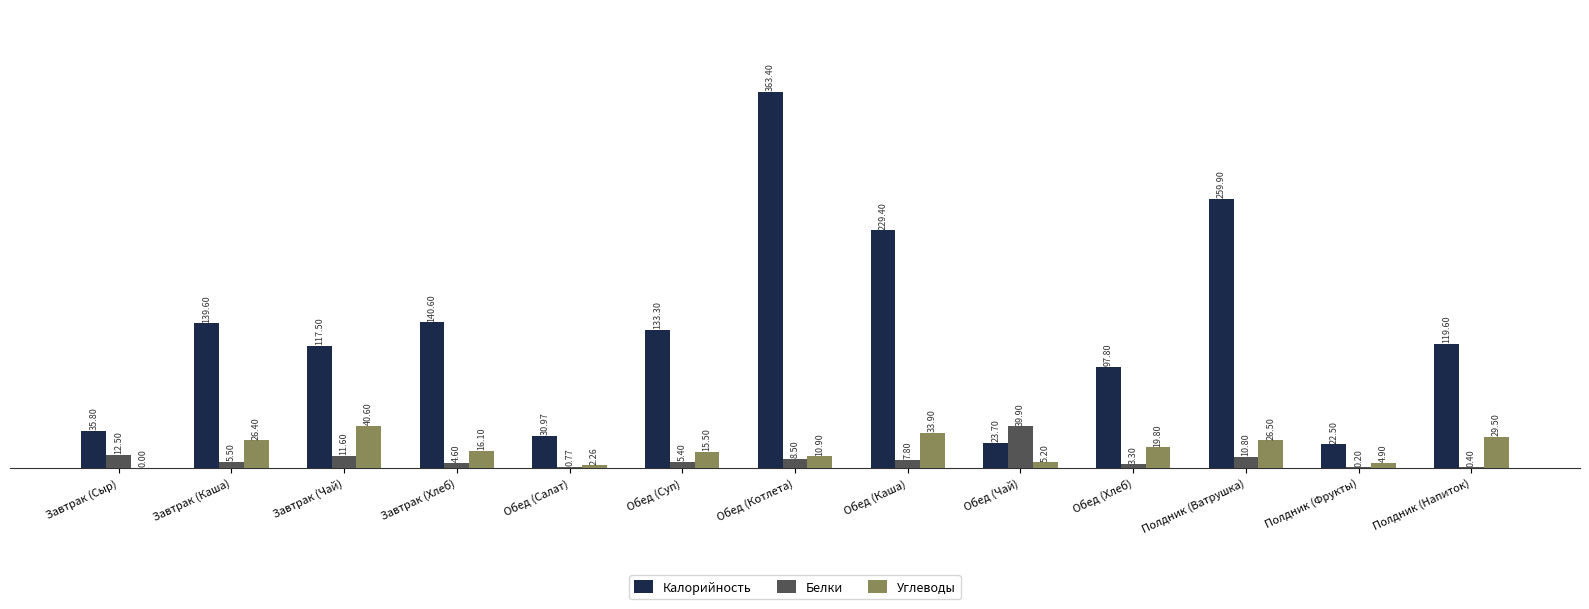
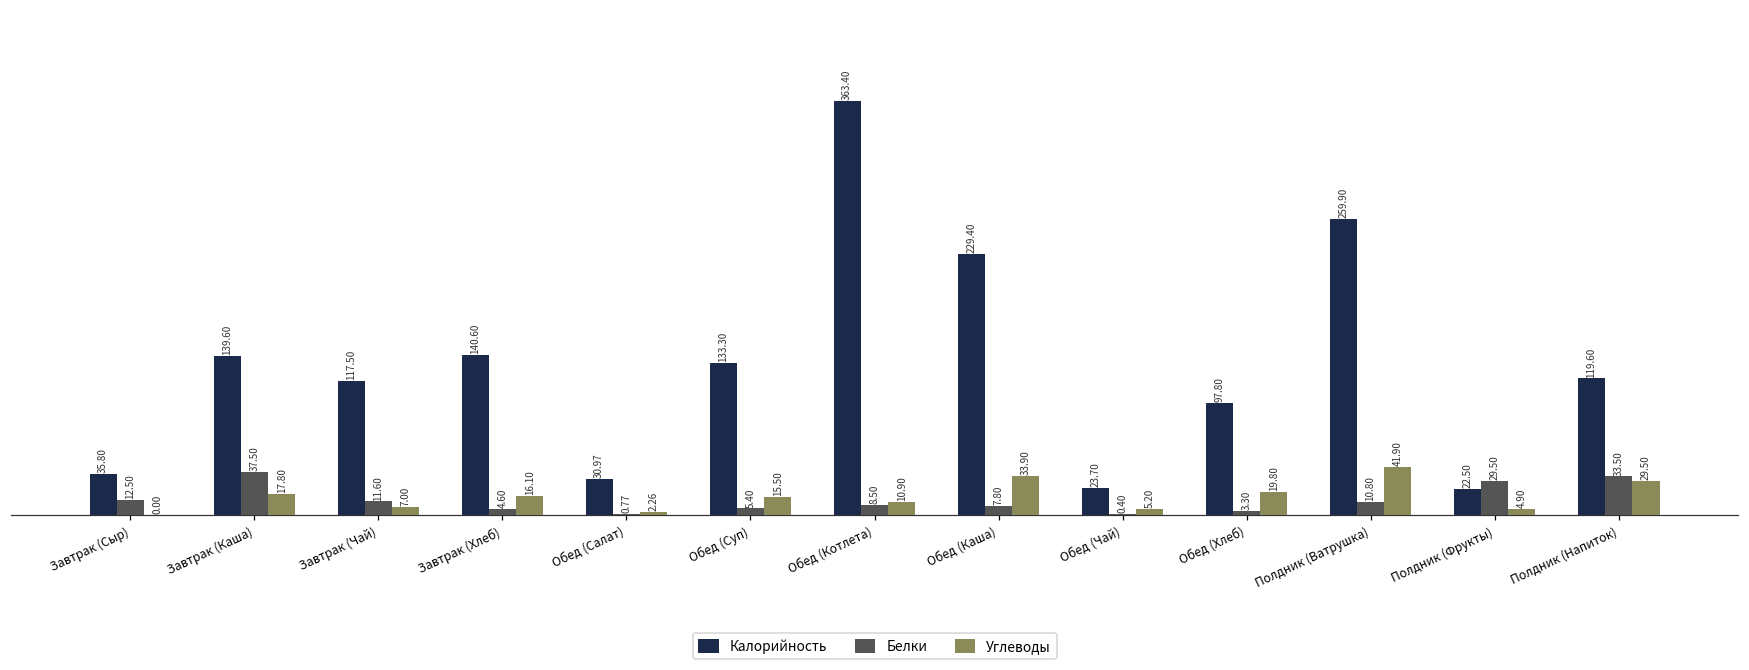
  {
    "Калорийность": {
      "Завтрак (Сыр)": 35.80,
      "Завтрак (Каша)": 139.60,
      "Завтрак (Чай)": 117.50,
      "Завтрак (Хлеб)": 140.60,
      "Обед (Салат)": 30.97,
      "Обед (Суп)": 133.30,
      "Обед (Котлета)": 363.40,
      "Обед (Каша)": 229.40,
      "Обед (Чай)": 23.70,
      "Обед (Хлеб)": 97.80,
      "Полдник (Ватрушка)": 259.90,
      "Полдник (Фрукты)": 22.50,
      "Полдник (Напиток)": 119.60
    },
    "Белки": {
      "Завтрак (Сыр)": 12.50,
-     "Завтрак (Каша)": 5.50,
+     "Завтрак (Каша)": 37.50,
      "Завтрак (Чай)": 11.60,
      "Завтрак (Хлеб)": 4.60,
      "Обед (Салат)": 0.77,
      "Обед (Суп)": 5.40,
      "Обед (Котлета)": 8.50,
      "Обед (Каша)": 7.80,
-     "Обед (Чай)": 39.90,
+     "Обед (Чай)": 0.40,
      "Обед (Хлеб)": 3.30,
      "Полдник (Ватрушка)": 10.80,
-     "Полдник (Фрукты)": 0.20,
-     "Полдник (Напиток)": 0.40
+     "Полдник (Фрукты)": 29.50,
+     "Полдник (Напиток)": 33.50
    },
    "Углеводы": {
      "Завтрак (Сыр)": 0.00,
-     "Завтрак (Каша)": 26.40,
-     "Завтрак (Чай)": 40.60,
+     "Завтрак (Каша)": 17.80,
+     "Завтрак (Чай)": 7.00,
      "Завтрак (Хлеб)": 16.10,
      "Обед (Салат)": 2.26,
      "Обед (Суп)": 15.50,
      "Обед (Котлета)": 10.90,
      "Обед (Каша)": 33.90,
      "Обед (Чай)": 5.20,
      "Обед (Хлеб)": 19.80,
-     "Полдник (Ватрушка)": 26.50,
+     "Полдник (Ватрушка)": 41.90,
      "Полдник (Фрукты)": 4.90,
      "Полдник (Напиток)": 29.50
    }
  }
